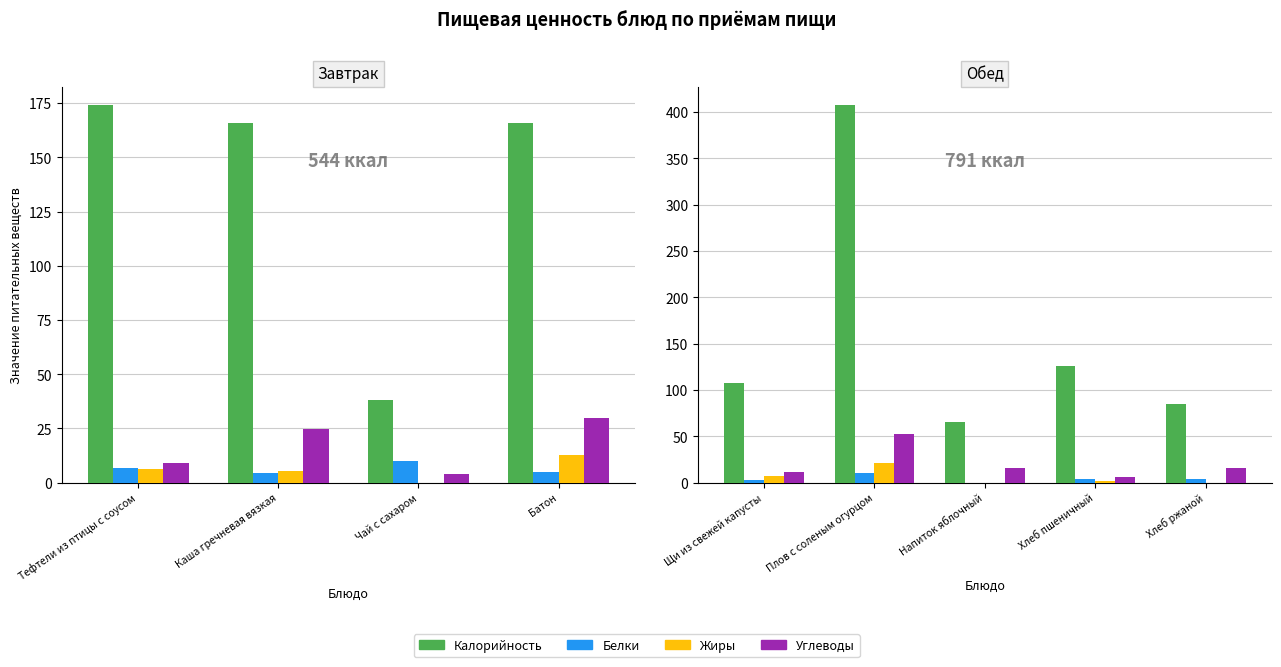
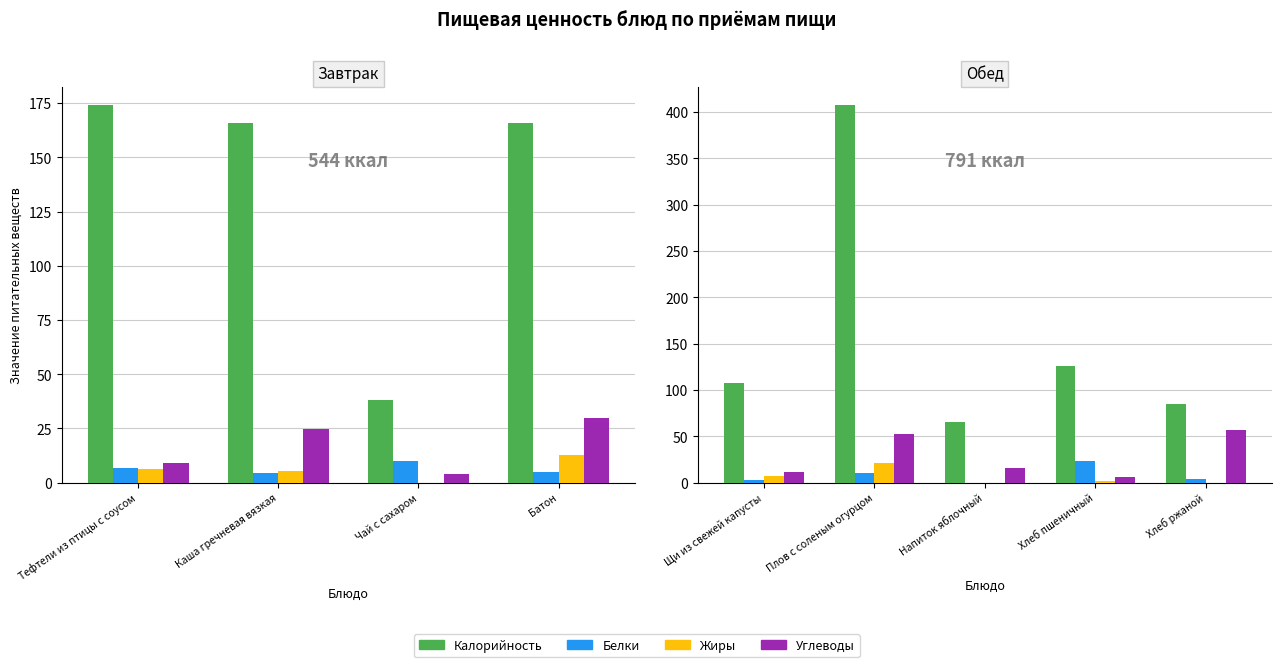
  {
    "Завтрак": {
      "Калорийность": {
        "Тефтели из птицы с соусом": 174,
        "Каша гречневая вязкая": 166,
        "Чай с сахаром": 38,
        "Батон": 166
      },
      "Белки": {
        "Тефтели из птицы с соусом": 7,
        "Каша гречневая вязкая": 5,
        "Чай с сахаром": 10,
        "Батон": 5
      },
      "Жиры": {
        "Тефтели из птицы с соусом": 6,
        "Каша гречневая вязкая": 5,
        "Батон": 13
      },
      "Углеводы": {
        "Тефтели из птицы с соусом": 9,
        "Каша гречневая вязкая": 25,
        "Чай с сахаром": 4,
        "Батон": 30
      }
    },
    "Обед": {
      "Калорийность": {
        "Щи из свежей капусты": 110,
        "Плов с соленым огурцом": 410,
        "Напиток яблочный": 70,
        "Хлеб пшеничный": 130,
        "Хлеб ржаной": 90
      },
      "Белки": {
        "Щи из свежей капусты": 0,
        "Плов с соленым огурцом": 10,
-       "Хлеб пшеничный": 0,
+       "Хлеб пшеничный": 20,
        "Хлеб ржаной": 0
      },
      "Жиры": {
        "Щи из свежей капусты": 10,
        "Плов с соленым огурцом": 20,
        "Хлеб ржаной": 0
      },
      "Углеводы": {
        "Щи из свежей капусты": 10,
        "Плов с соленым огурцом": 50,
        "Напиток яблочный": 20,
        "Хлеб пшеничный": 10,
-       "Хлеб ржаной": 20
+       "Хлеб ржаной": 60
      }
    }
  }
